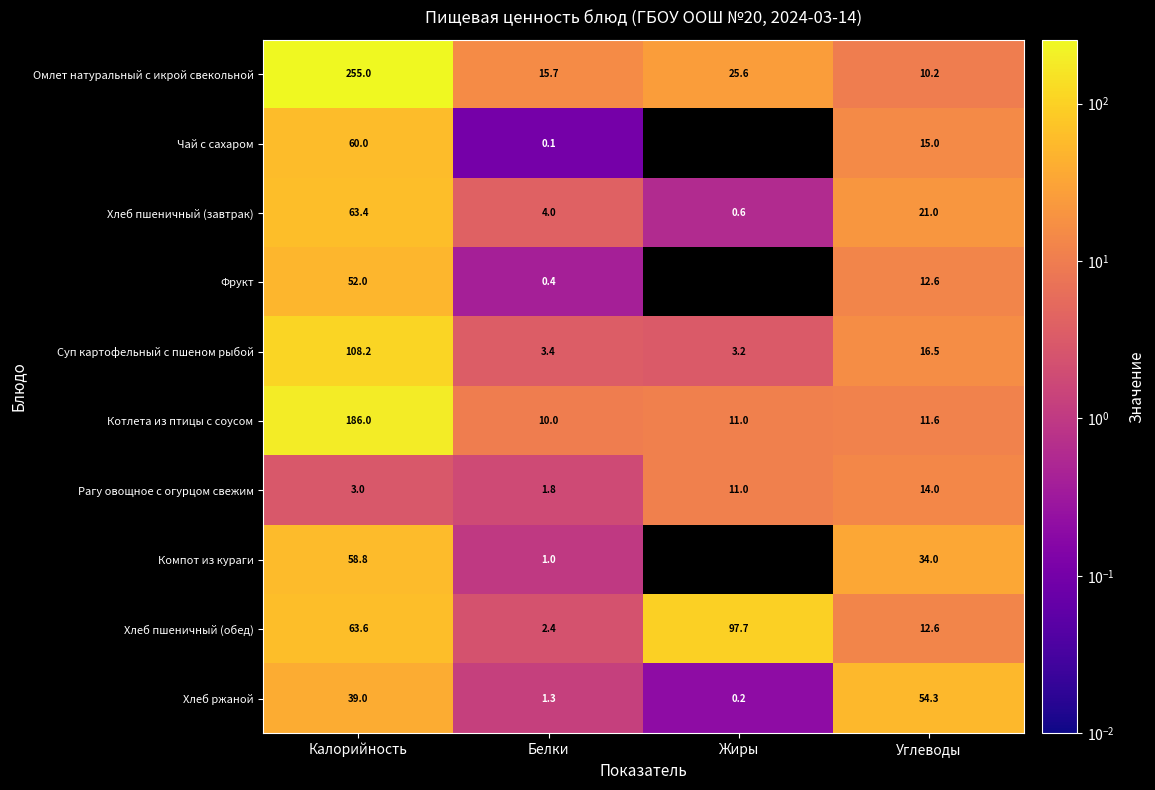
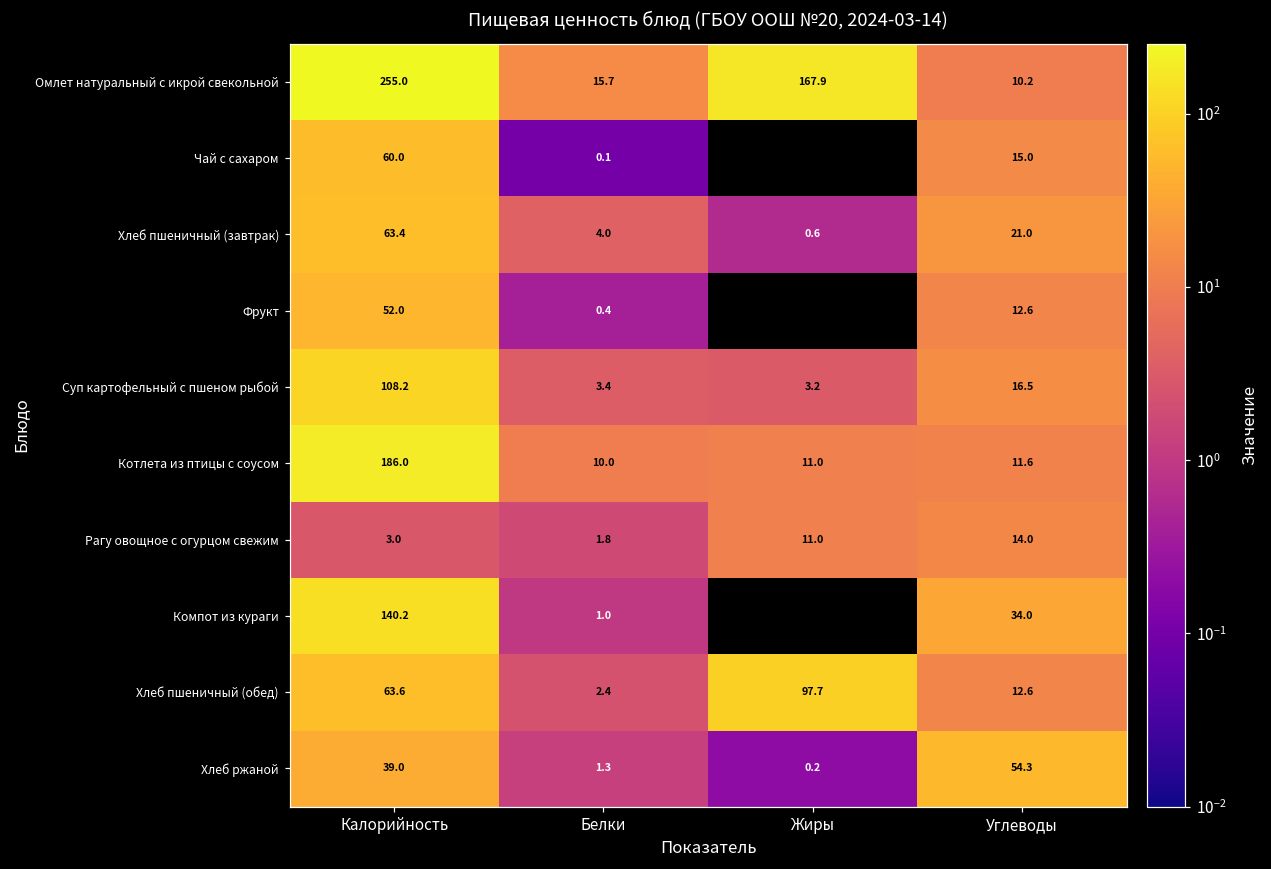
  {
    "Омлет натуральный с икрой свекольной": {
      "Калорийность": 255.0,
      "Белки": 15.7,
-     "Жиры": 25.6,
+     "Жиры": 167.9,
      "Углеводы": 10.2
    },
    "Чай с сахаром": {
      "Калорийность": 60.0,
      "Белки": 0.1,
      "Углеводы": 15.0
    },
    "Хлеб пшеничный (завтрак)": {
      "Калорийность": 63.4,
      "Белки": 4.0,
      "Жиры": 0.6,
      "Углеводы": 21.0
    },
    "Фрукт": {
      "Калорийность": 52.0,
      "Белки": 0.4,
      "Углеводы": 12.6
    },
    "Суп картофельный с пшеном рыбой": {
      "Калорийность": 108.2,
      "Белки": 3.4,
      "Жиры": 3.2,
      "Углеводы": 16.5
    },
    "Котлета из птицы с соусом": {
      "Калорийность": 186.0,
      "Белки": 10.0,
      "Жиры": 11.0,
      "Углеводы": 11.6
    },
    "Рагу овощное с огурцом свежим": {
      "Калорийность": 3.0,
      "Белки": 1.8,
      "Жиры": 11.0,
      "Углеводы": 14.0
    },
    "Компот из кураги": {
-     "Калорийность": 58.8,
+     "Калорийность": 140.2,
      "Белки": 1.0,
      "Углеводы": 34.0
    },
    "Хлеб пшеничный (обед)": {
      "Калорийность": 63.6,
      "Белки": 2.4,
      "Жиры": 97.7,
      "Углеводы": 12.6
    },
    "Хлеб ржаной": {
      "Калорийность": 39.0,
      "Белки": 1.3,
      "Жиры": 0.2,
      "Углеводы": 54.3
    }
  }
